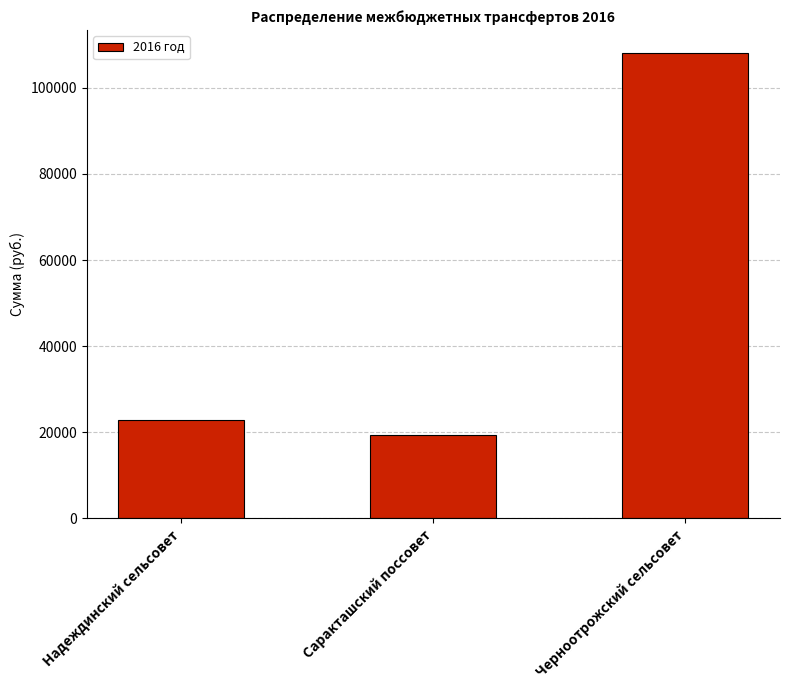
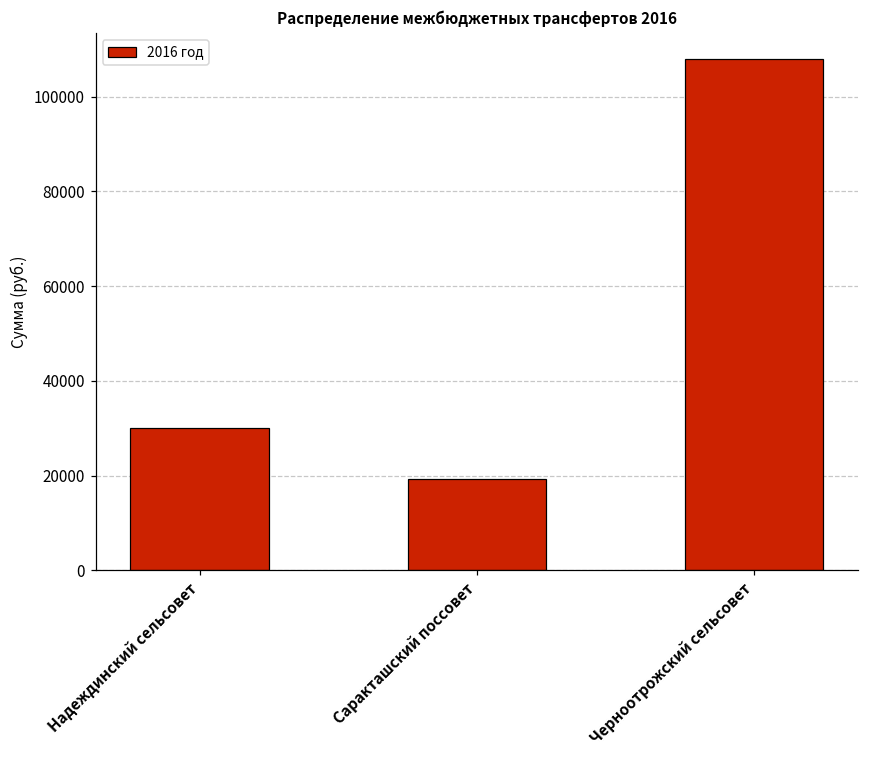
  {
-   "Надеждинский сельсовет": 23000,
+   "Надеждинский сельсовет": 30000,
    "Саракташский поссовет": 19000,
    "Черноотрожский сельсовет": 108000
  }
